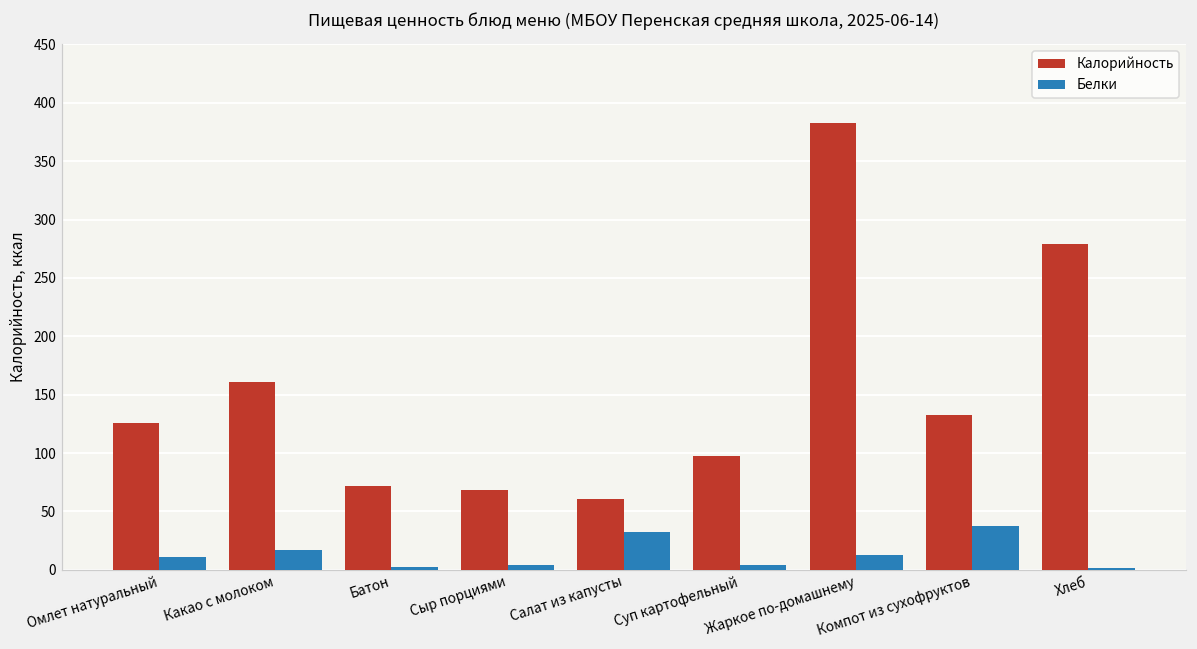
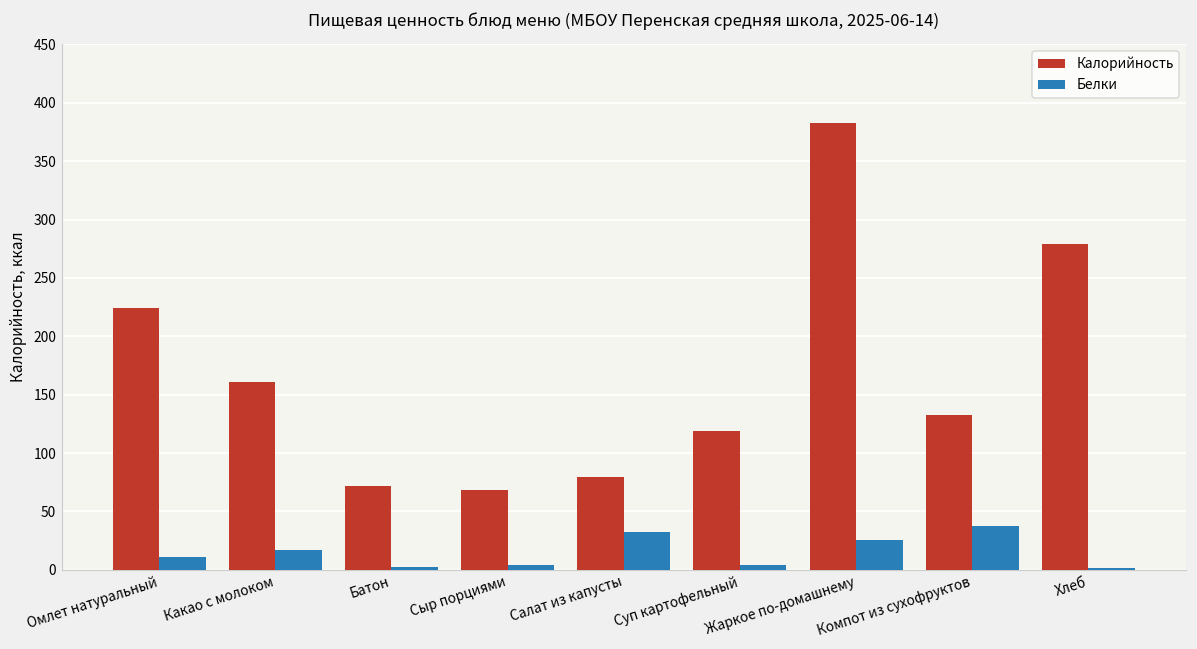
  {
    "Калорийность": {
-     "Омлет натуральный": 125,
+     "Омлет натуральный": 224,
      "Какао с молоком": 161,
      "Батон": 71,
      "Сыр порциями": 68,
-     "Салат из капусты": 60,
-     "Суп картофельный": 98,
+     "Салат из капусты": 80,
+     "Суп картофельный": 119,
      "Жаркое по-домашнему": 383,
      "Компот из сухофруктов": 133,
      "Хлеб": 279
    },
    "Белки": {
      "Омлет натуральный": 11,
      "Какао с молоком": 17,
      "Батон": 2,
      "Сыр порциями": 4,
      "Салат из капусты": 32,
      "Суп картофельный": 4,
-     "Жаркое по-домашнему": 12,
+     "Жаркое по-домашнему": 26,
      "Компот из сухофруктов": 38
    }
  }
